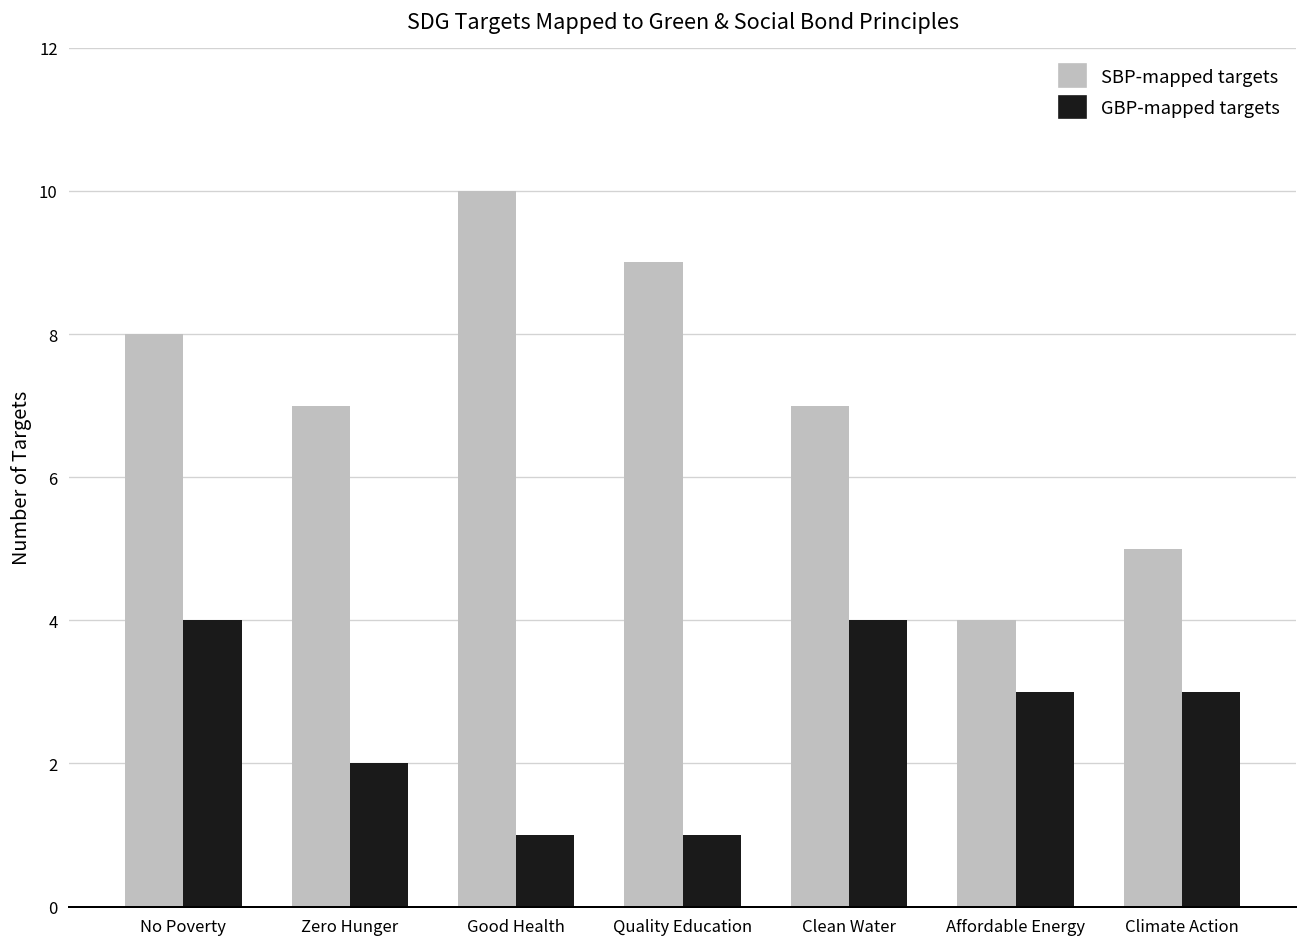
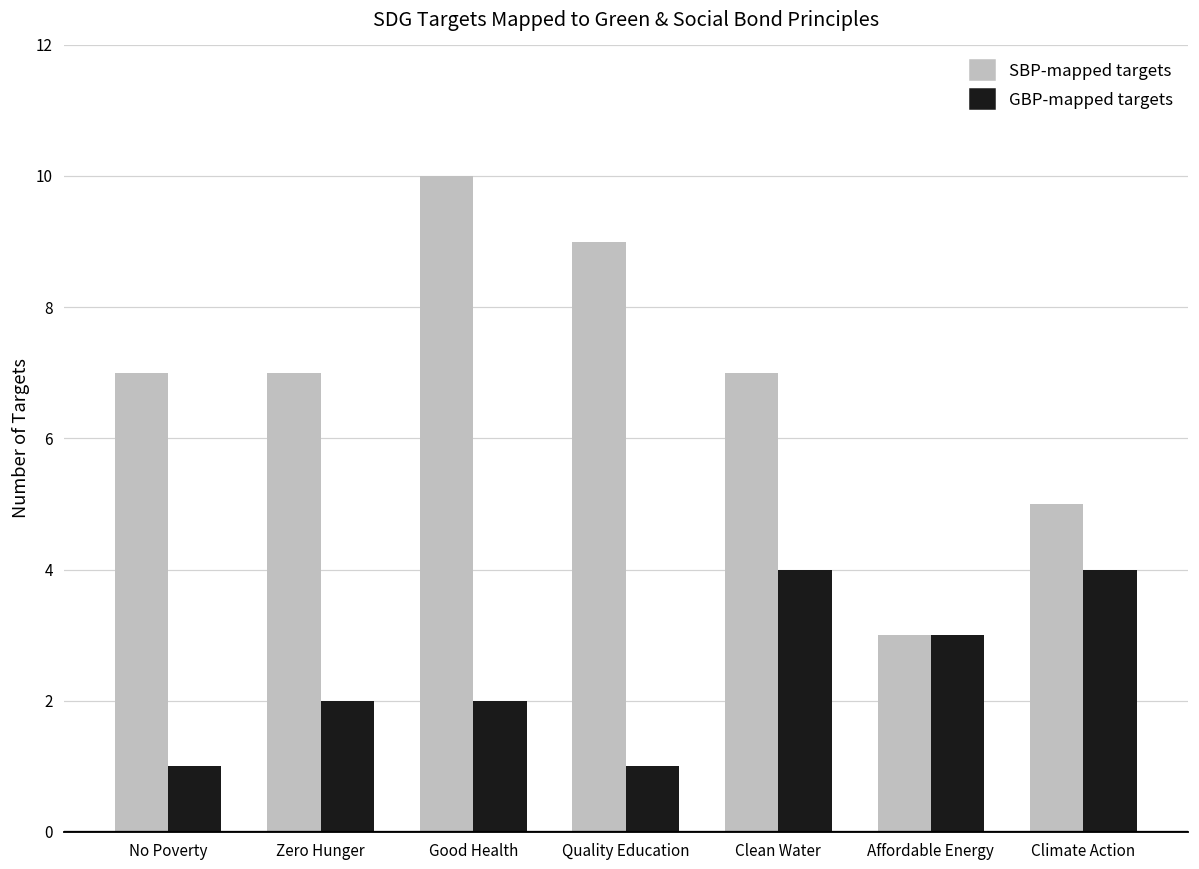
  {
    "SBP-mapped targets": {
-     "No Poverty": 8,
+     "No Poverty": 7,
      "Zero Hunger": 7,
      "Good Health": 10,
      "Quality Education": 9,
      "Clean Water": 7,
-     "Affordable Energy": 4,
+     "Affordable Energy": 3,
      "Climate Action": 5
    },
    "GBP-mapped targets": {
-     "No Poverty": 4,
+     "No Poverty": 1,
      "Zero Hunger": 2,
-     "Good Health": 1,
+     "Good Health": 2,
      "Quality Education": 1,
      "Clean Water": 4,
      "Affordable Energy": 3,
-     "Climate Action": 3
+     "Climate Action": 4
    }
  }
